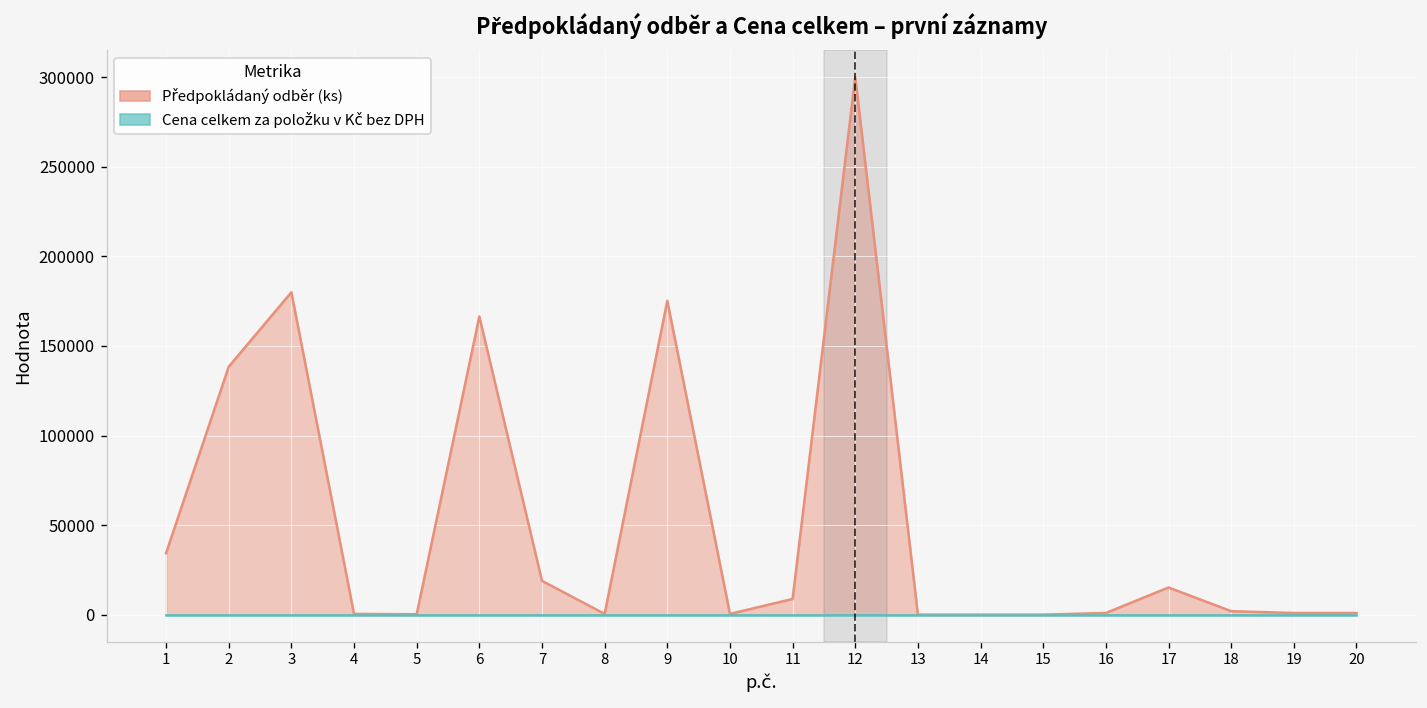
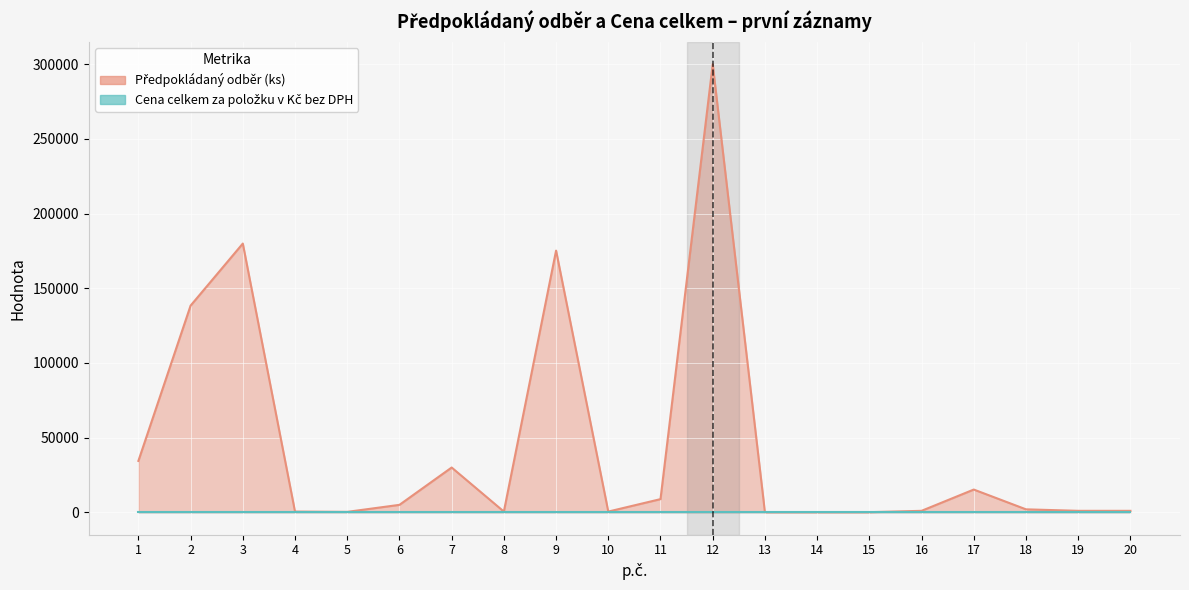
  {
    "Předpokládaný odběr (ks)": {
      "1": 34000,
      "2": 138000,
      "3": 180000,
-     "6": 166000,
-     "7": 19000,
+     "6": 5000,
+     "7": 30000,
      "9": 175000,
      "11": 9000,
      "12": 300000,
      "17": 15000,
      "18": 2000
    },
    "Cena celkem za položku v Kč bez DPH": {
      "1": 0,
      "2": 0,
      "3": 0,
      "6": 0,
      "7": 0,
      "9": 0,
      "11": 0,
      "12": 0,
      "17": 0,
      "18": 0
    }
  }
